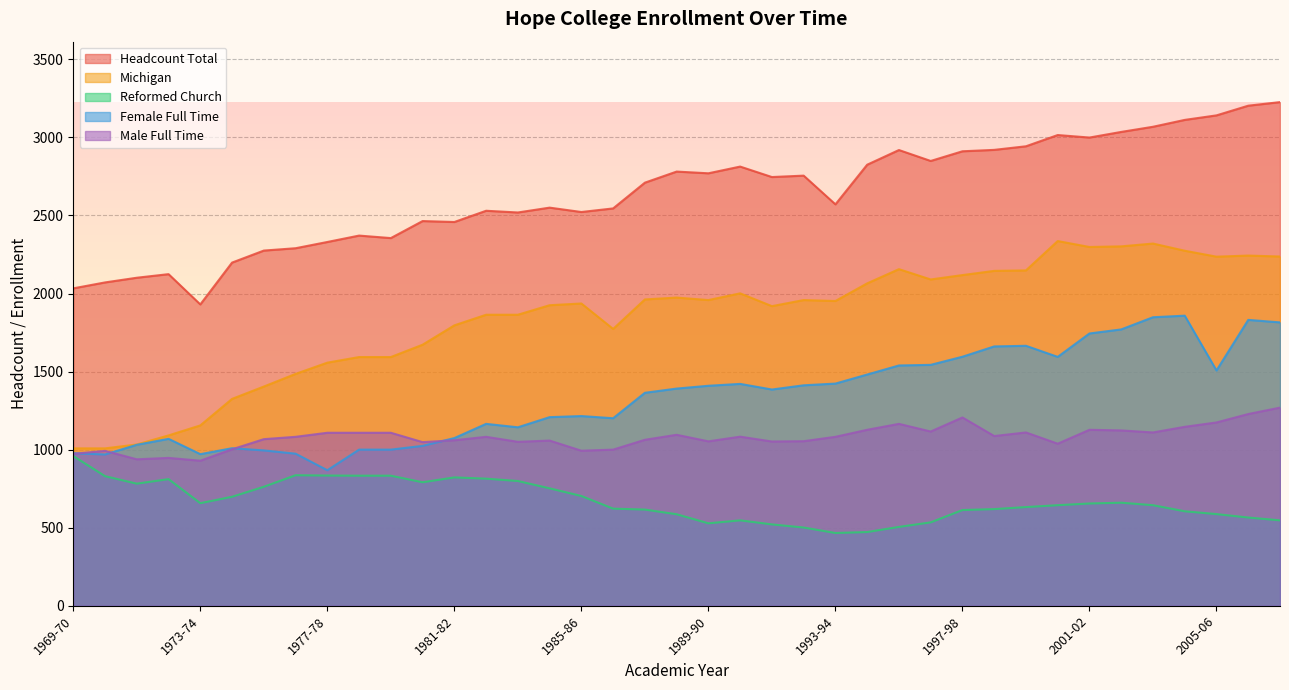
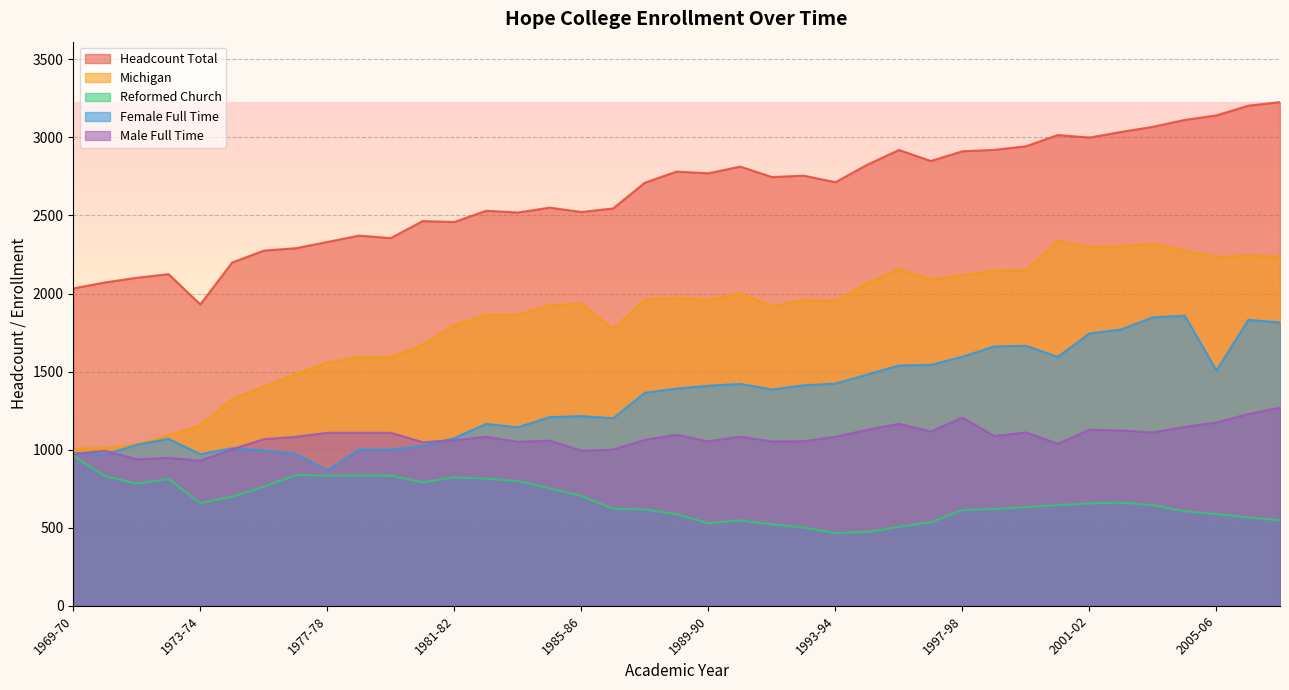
  {
    "Headcount Total": {
      "1969-70": 2030,
      "1973-74": 1930,
      "1977-78": 2330,
      "1981-82": 2460,
      "1985-86": 2520,
      "1989-90": 2770,
-     "1993-94": 2570,
+     "1993-94": 2710,
      "1997-98": 2910,
      "2001-02": 3000,
      "2005-06": 3140
    },
    "Michigan": {
      "1969-70": 1010,
      "1973-74": 1160,
      "1977-78": 1560,
      "1981-82": 1800,
      "1985-86": 1940,
      "1989-90": 1960,
      "1993-94": 1950,
      "1997-98": 2120,
      "2001-02": 2300,
      "2005-06": 2240
    },
    "Reformed Church": {
      "1973-74": 660,
      "1977-78": 830,
      "1981-82": 820,
      "1985-86": 700,
      "1989-90": 530,
      "1993-94": 470,
      "1997-98": 610,
      "2001-02": 660,
      "2005-06": 590
    },
    "Female Full Time": {
      "1973-74": 970,
      "1977-78": 870,
      "1985-86": 1220,
      "1989-90": 1410,
      "1993-94": 1420,
      "1997-98": 1600,
      "2001-02": 1740,
      "2005-06": 1510
    },
    "Male Full Time": {
      "1973-74": 930,
      "1977-78": 1110,
      "1985-86": 990,
      "1989-90": 1050,
      "1993-94": 1080,
      "1997-98": 1210,
      "2001-02": 1130,
      "2005-06": 1170
    }
  }
